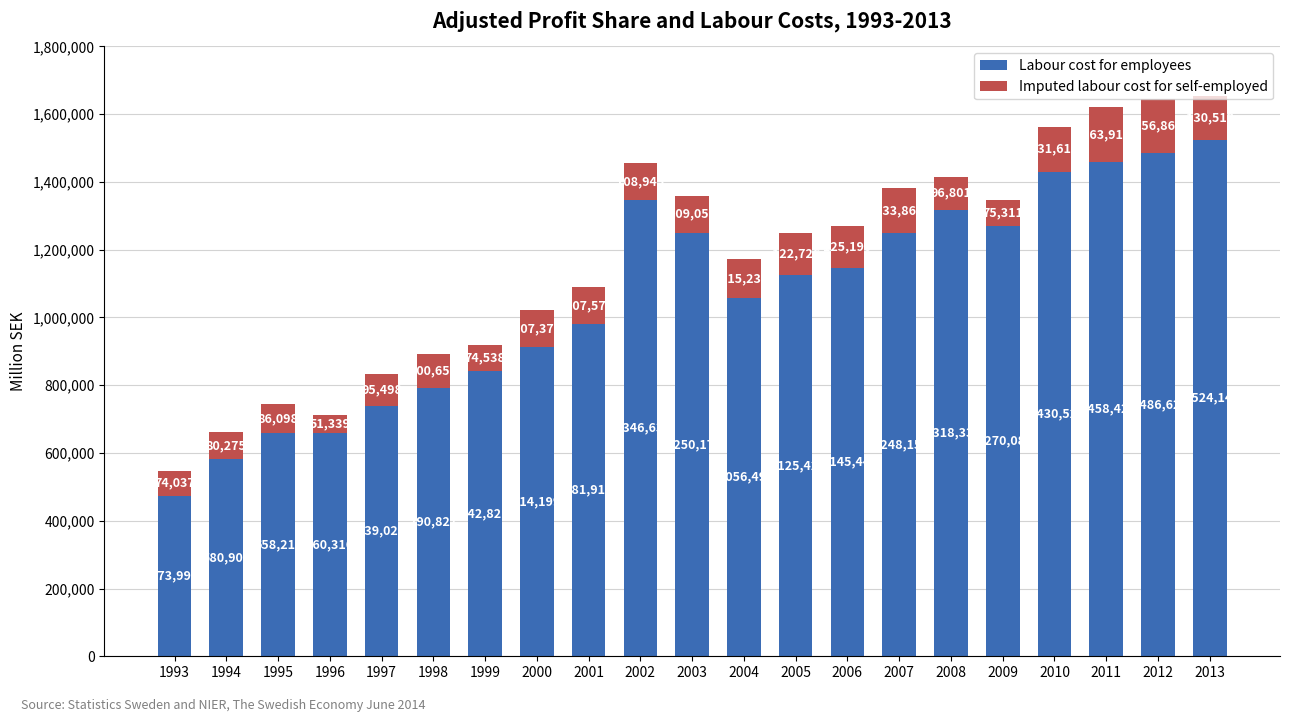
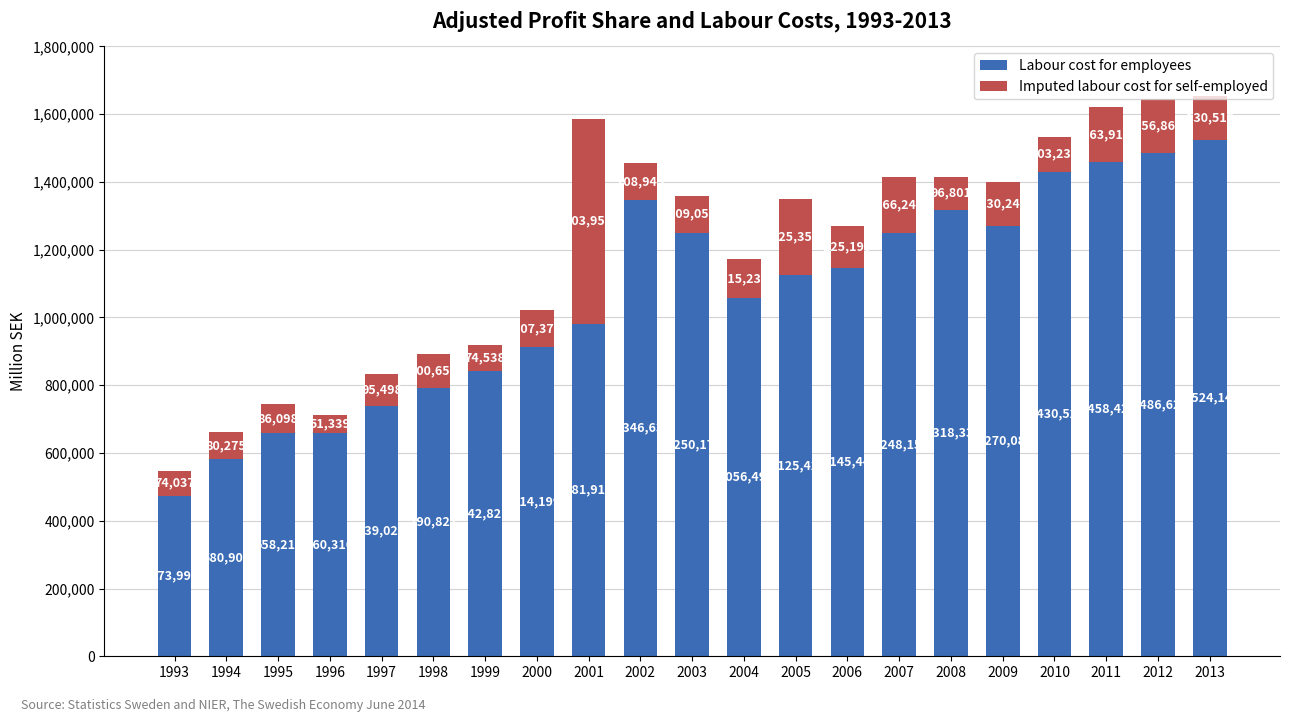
  {
    "Labour cost for employees": {
      "1993": "473,990",
      "1994": "580,905",
      "1995": "658,210",
      "1996": "660,316",
      "1997": "739,026",
      "1998": "790,827",
      "1999": "842,821",
      "2000": "914,199",
      "2001": "981,914",
      "2003": "1,250,175",
      "2004": "1,056,496",
      "2007": "1,248,152",
      "2008": "1,318,335",
      "2009": "1,270,086",
      "2011": "1,458,429",
      "2013": "1,524,145"
    },
    "Imputed labour cost for self-employed": {
      "1993": "74,037",
      "1994": "80,275",
      "1995": "86,098",
      "1996": "51,339",
      "1997": "95,498",
      "1998": "100,655",
      "1999": "74,538",
      "2000": "107,372",
-     "2001": "107,579",
+     "2001": "603,957",
      "2002": "108,945",
      "2003": "109,058",
      "2004": "115,230",
-     "2005": "122,726",
+     "2005": "225,353",
      "2006": "125,190",
-     "2007": "133,862",
+     "2007": "166,247",
      "2008": "96,801",
-     "2009": "75,311",
-     "2010": "131,613",
+     "2009": "130,240",
+     "2010": "103,231",
      "2011": "163,910",
      "2012": "156,863"
    }
  }
